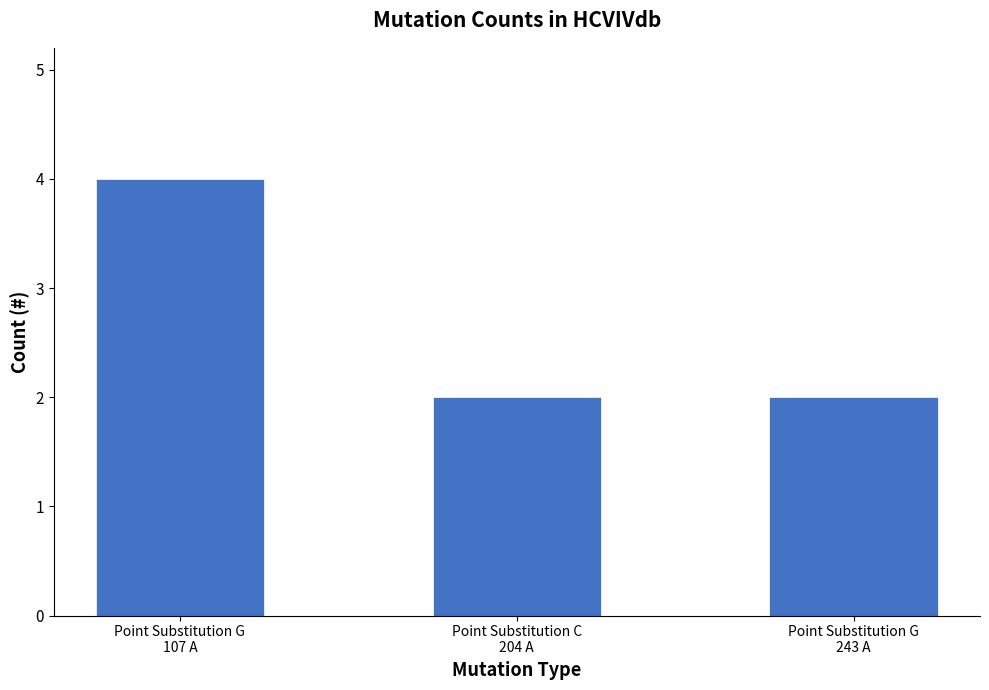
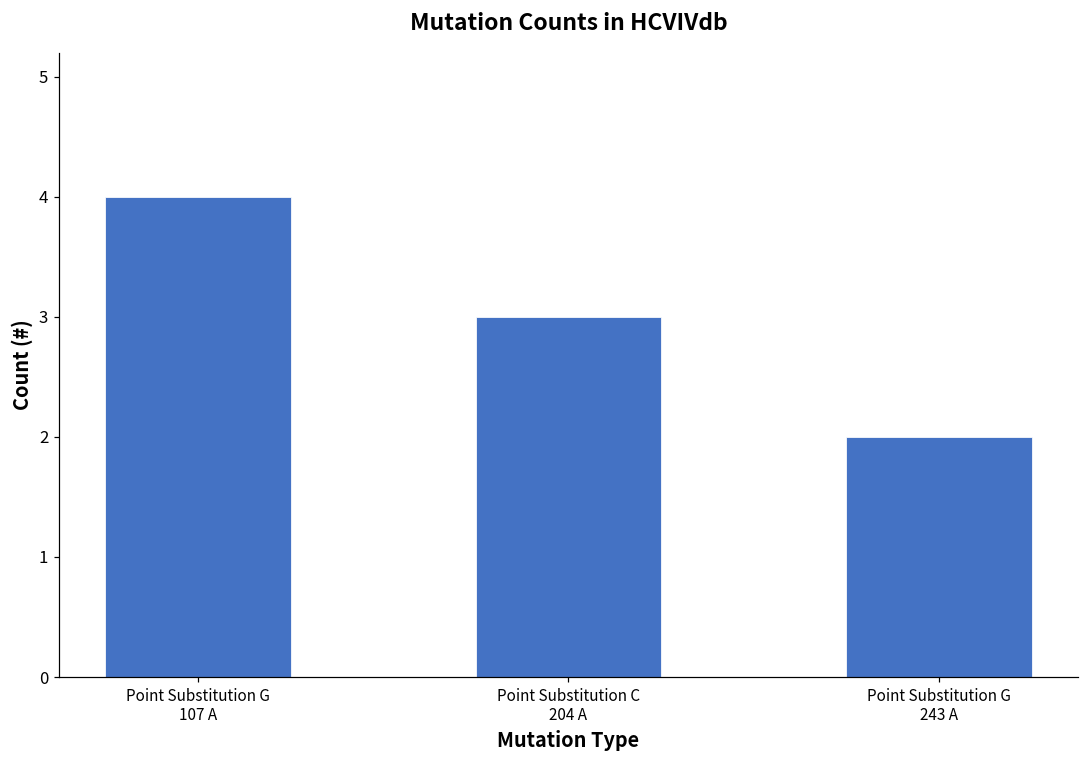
  {
    "Point Substitution G 107 A": 4,
-   "Point Substitution C 204 A": 2,
+   "Point Substitution C 204 A": 3,
    "Point Substitution G 243 A": 2
  }
